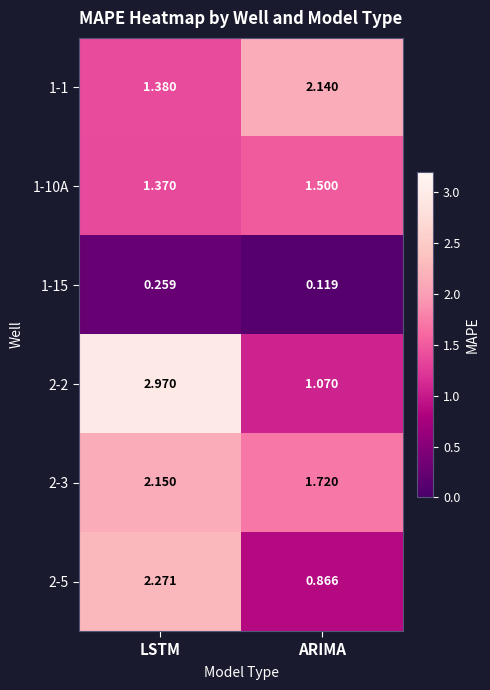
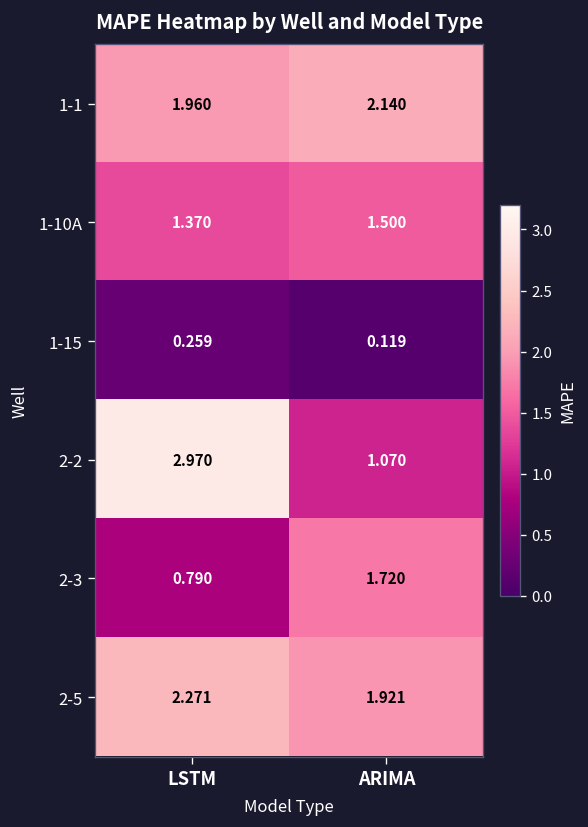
  {
    "1-1": {
-     "LSTM": 1.380,
+     "LSTM": 1.960,
      "ARIMA": 2.140
    },
    "1-10A": {
      "LSTM": 1.370,
      "ARIMA": 1.500
    },
    "1-15": {
      "LSTM": 0.259,
      "ARIMA": 0.119
    },
    "2-2": {
      "LSTM": 2.970,
      "ARIMA": 1.070
    },
    "2-3": {
-     "LSTM": 2.150,
+     "LSTM": 0.790,
      "ARIMA": 1.720
    },
    "2-5": {
      "LSTM": 2.271,
-     "ARIMA": 0.866
+     "ARIMA": 1.921
    }
  }
